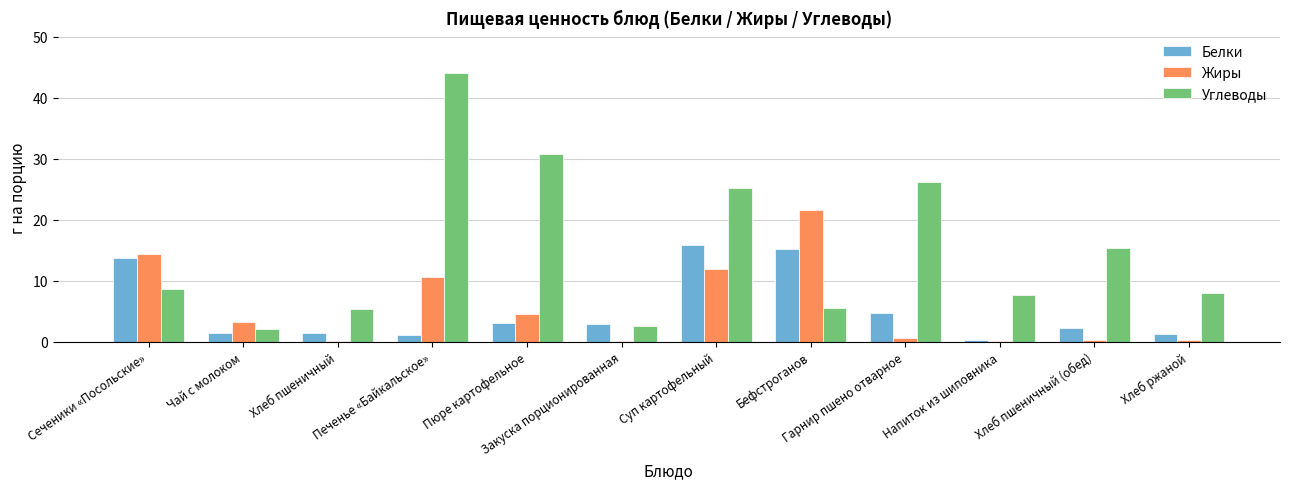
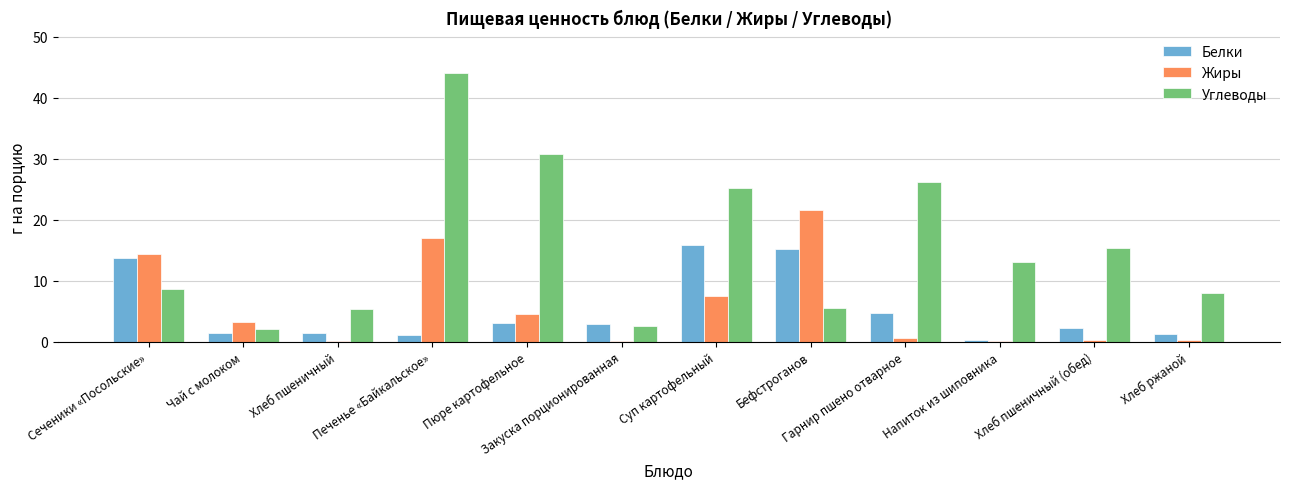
  {
    "Белки": {
      "Сеченики «Посольские»": 14,
      "Чай с молоком": 1,
      "Хлеб пшеничный": 1,
      "Печенье «Байкальское»": 1,
      "Пюре картофельное": 3,
      "Закуска порционированная": 3,
      "Суп картофельный": 16,
      "Бефстроганов": 15,
      "Гарнир пшено отварное": 5,
      "Хлеб пшеничный (обед)": 2,
      "Хлеб ржаной": 1
    },
    "Жиры": {
      "Сеченики «Посольские»": 14,
      "Чай с молоком": 3,
-     "Печенье «Байкальское»": 11,
+     "Печенье «Байкальское»": 17,
      "Пюре картофельное": 4,
-     "Суп картофельный": 12,
+     "Суп картофельный": 8,
      "Бефстроганов": 22,
      "Гарнир пшено отварное": 1
    },
    "Углеводы": {
      "Сеченики «Посольские»": 9,
      "Чай с молоком": 2,
      "Хлеб пшеничный": 5,
      "Печенье «Байкальское»": 44,
      "Пюре картофельное": 31,
      "Закуска порционированная": 3,
      "Суп картофельный": 25,
      "Бефстроганов": 6,
      "Гарнир пшено отварное": 26,
-     "Напиток из шиповника": 8,
+     "Напиток из шиповника": 13,
      "Хлеб пшеничный (обед)": 15,
      "Хлеб ржаной": 8
    }
  }
